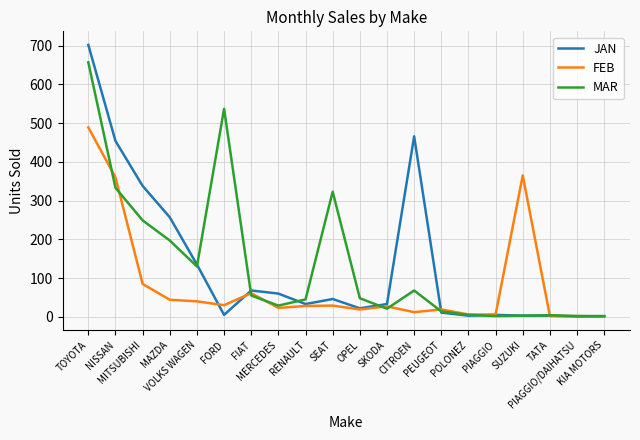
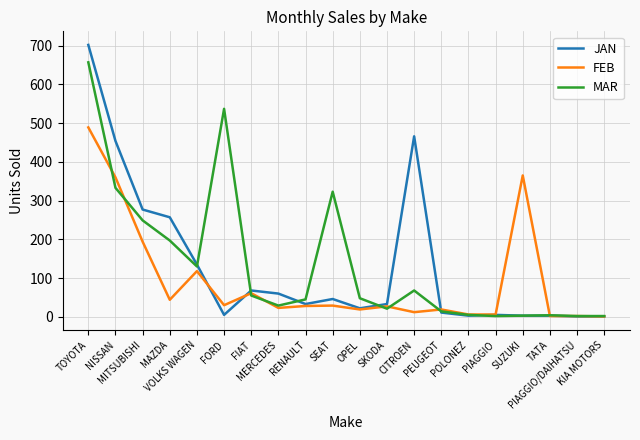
  {
    "JAN": {
      "TOYOTA": 700,
      "NISSAN": 450,
-     "MITSUBISHI": 340,
+     "MITSUBISHI": 280,
      "MAZDA": 260,
      "FORD": 10,
      "FIAT": 70,
      "MERCEDES": 60,
      "SEAT": 50,
      "CITROEN": 470
    },
    "FEB": {
      "TOYOTA": 490,
      "NISSAN": 360,
-     "MITSUBISHI": 90,
+     "MITSUBISHI": 190,
      "MAZDA": 40,
-     "VOLKS WAGEN": 40,
+     "VOLKS WAGEN": 120,
      "FORD": 30,
      "SEAT": 30,
      "CITROEN": 10,
      "SUZUKI": 370
    },
    "MAR": {
      "TOYOTA": 660,
      "NISSAN": 330,
      "MITSUBISHI": 250,
      "MAZDA": 200,
      "FORD": 540,
      "RENAULT": 50,
      "SEAT": 320,
      "OPEL": 50,
      "CITROEN": 70
    }
  }
